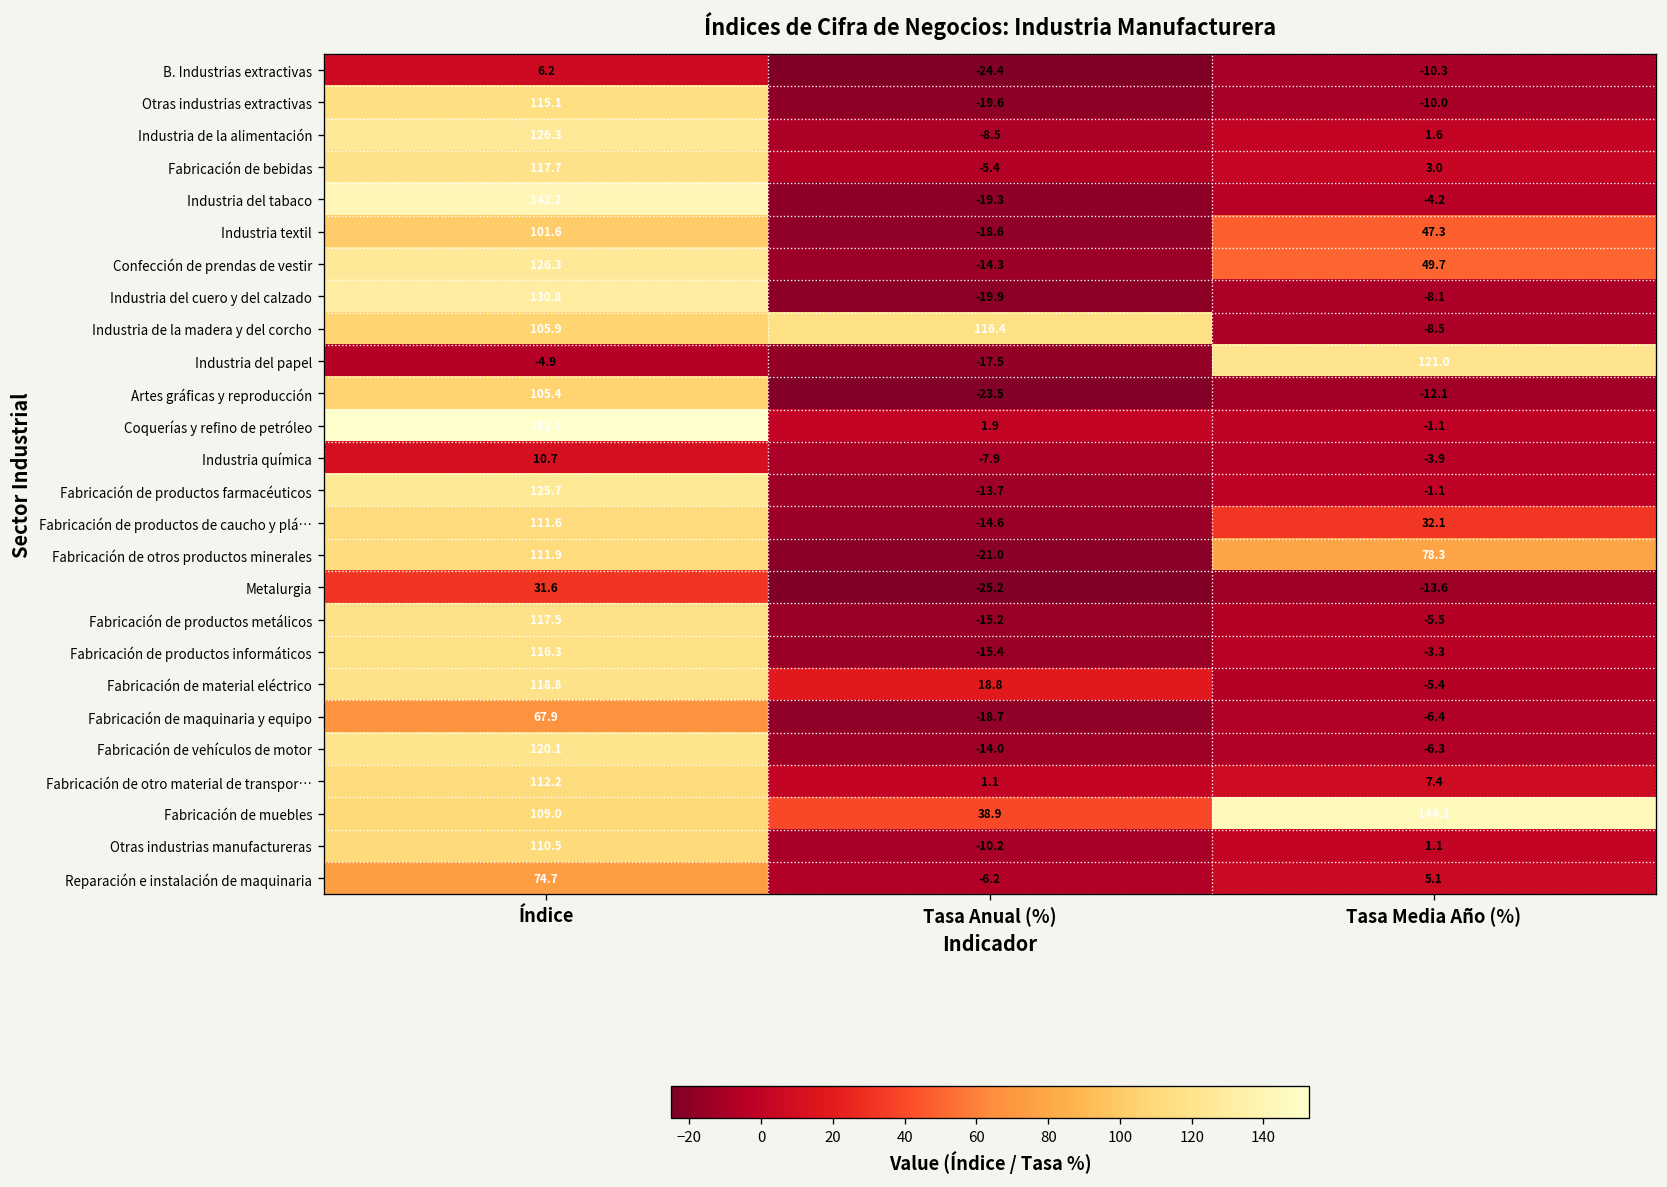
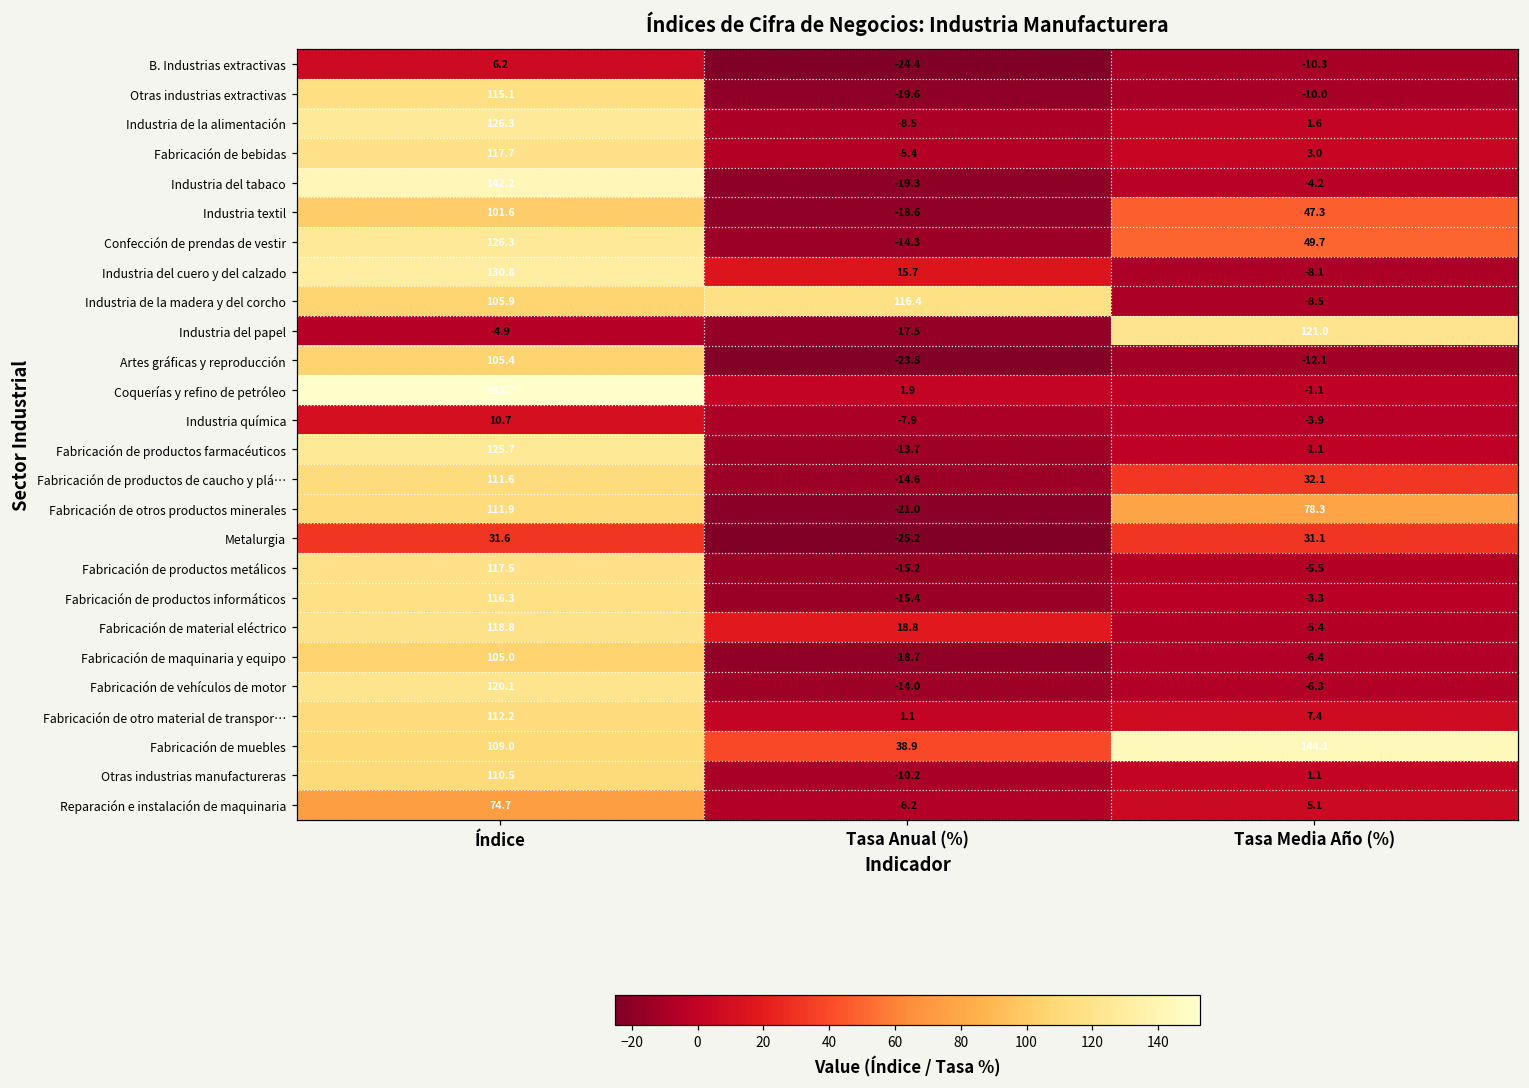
  {
    "B. Industrias extractivas": {
      "Índice": 6.2,
      "Tasa Anual (%)": -24.4,
      "Tasa Media Año (%)": -10.3
    },
    "Otras industrias extractivas": {
      "Índice": 115.1,
      "Tasa Anual (%)": -19.6,
      "Tasa Media Año (%)": -10.0
    },
    "Industria de la alimentación": {
      "Índice": 126.3,
      "Tasa Anual (%)": -8.5,
      "Tasa Media Año (%)": 1.6
    },
    "Fabricación de bebidas": {
      "Índice": 117.7,
      "Tasa Anual (%)": -5.4,
      "Tasa Media Año (%)": 3.0
    },
    "Industria del tabaco": {
      "Índice": 142.2,
      "Tasa Anual (%)": -19.3,
      "Tasa Media Año (%)": -4.2
    },
    "Industria textil": {
      "Índice": 101.6,
      "Tasa Anual (%)": -18.6,
      "Tasa Media Año (%)": 47.3
    },
    "Confección de prendas de vestir": {
      "Índice": 126.3,
      "Tasa Anual (%)": -14.3,
      "Tasa Media Año (%)": 49.7
    },
    "Industria del cuero y del calzado": {
      "Índice": 130.8,
-     "Tasa Anual (%)": -19.9,
+     "Tasa Anual (%)": 15.7,
      "Tasa Media Año (%)": -8.1
    },
    "Industria de la madera y del corcho": {
      "Índice": 105.9,
      "Tasa Anual (%)": 116.4,
      "Tasa Media Año (%)": -8.5
    },
    "Industria del papel": {
      "Índice": -4.9,
      "Tasa Anual (%)": -17.5,
      "Tasa Media Año (%)": 121.0
    },
    "Artes gráficas y reproducción": {
      "Índice": 105.4,
      "Tasa Anual (%)": -23.5,
      "Tasa Media Año (%)": -12.1
    },
    "Coquerías y refino de petróleo": {
      "Índice": 152.7,
      "Tasa Anual (%)": 1.9,
      "Tasa Media Año (%)": -1.1
    },
    "Industria química": {
      "Índice": 10.7,
      "Tasa Anual (%)": -7.9,
      "Tasa Media Año (%)": -3.9
    },
    "Fabricación de productos farmacéuticos": {
      "Índice": 125.7,
      "Tasa Anual (%)": -13.7,
      "Tasa Media Año (%)": -1.1
    },
    "Fabricación de productos de caucho y plá…": {
      "Índice": 111.6,
      "Tasa Anual (%)": -14.6,
      "Tasa Media Año (%)": 32.1
    },
    "Fabricación de otros productos minerales": {
      "Índice": 111.9,
      "Tasa Anual (%)": -21.0,
      "Tasa Media Año (%)": 78.3
    },
    "Metalurgia": {
      "Índice": 31.6,
      "Tasa Anual (%)": -25.2,
-     "Tasa Media Año (%)": -13.6
+     "Tasa Media Año (%)": 31.1
    },
    "Fabricación de productos metálicos": {
      "Índice": 117.5,
      "Tasa Anual (%)": -15.2,
      "Tasa Media Año (%)": -5.5
    },
    "Fabricación de productos informáticos": {
      "Índice": 116.3,
      "Tasa Anual (%)": -15.4,
      "Tasa Media Año (%)": -3.3
    },
    "Fabricación de material eléctrico": {
      "Índice": 118.8,
      "Tasa Anual (%)": 18.8,
      "Tasa Media Año (%)": -5.4
    },
    "Fabricación de maquinaria y equipo": {
-     "Índice": 67.9,
+     "Índice": 105.0,
      "Tasa Anual (%)": -18.7,
      "Tasa Media Año (%)": -6.4
    },
    "Fabricación de vehículos de motor": {
      "Índice": 120.1,
      "Tasa Anual (%)": -14.0,
      "Tasa Media Año (%)": -6.3
    },
    "Fabricación de otro material de transpor…": {
      "Índice": 112.2,
      "Tasa Anual (%)": 1.1,
      "Tasa Media Año (%)": 7.4
    },
    "Fabricación de muebles": {
      "Índice": 109.0,
      "Tasa Anual (%)": 38.9,
      "Tasa Media Año (%)": 144.1
    },
    "Otras industrias manufactureras": {
      "Índice": 110.5,
      "Tasa Anual (%)": -10.2,
      "Tasa Media Año (%)": 1.1
    },
    "Reparación e instalación de maquinaria": {
      "Índice": 74.7,
      "Tasa Anual (%)": -6.2,
      "Tasa Media Año (%)": 5.1
    }
  }
